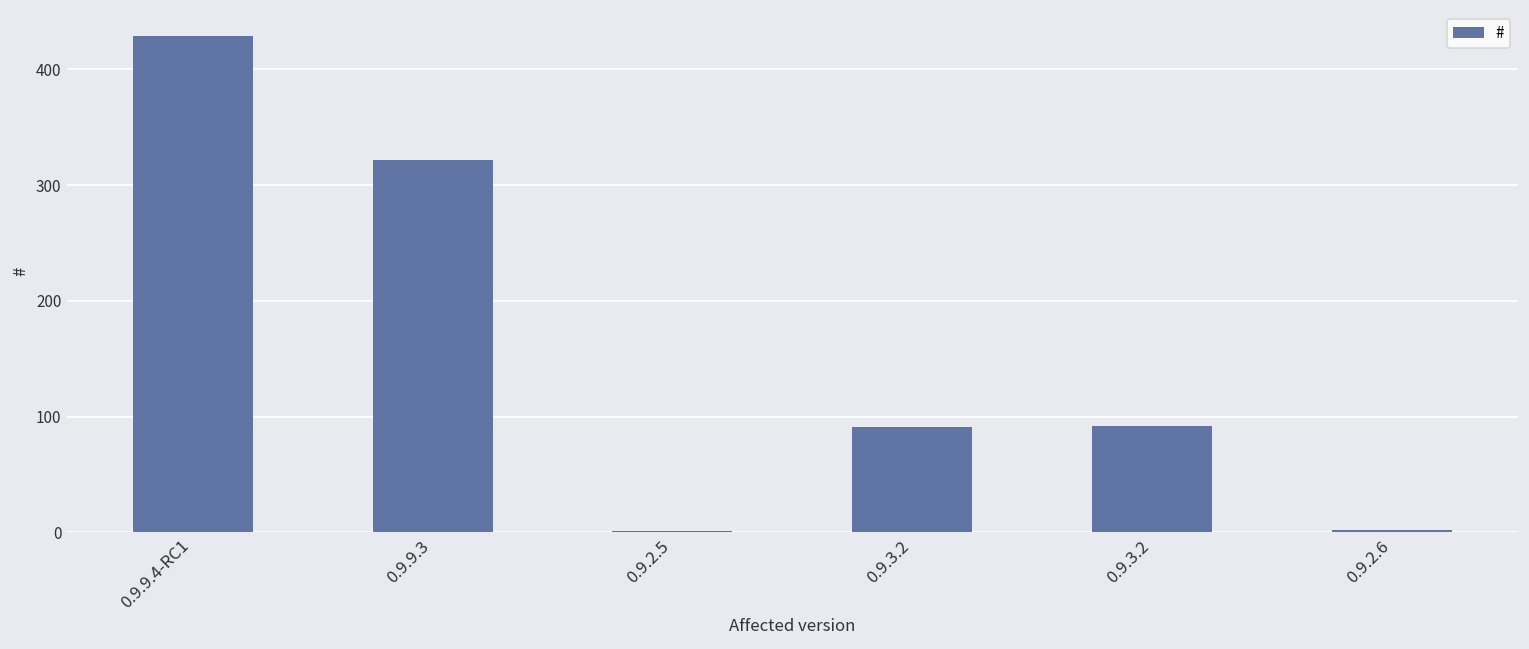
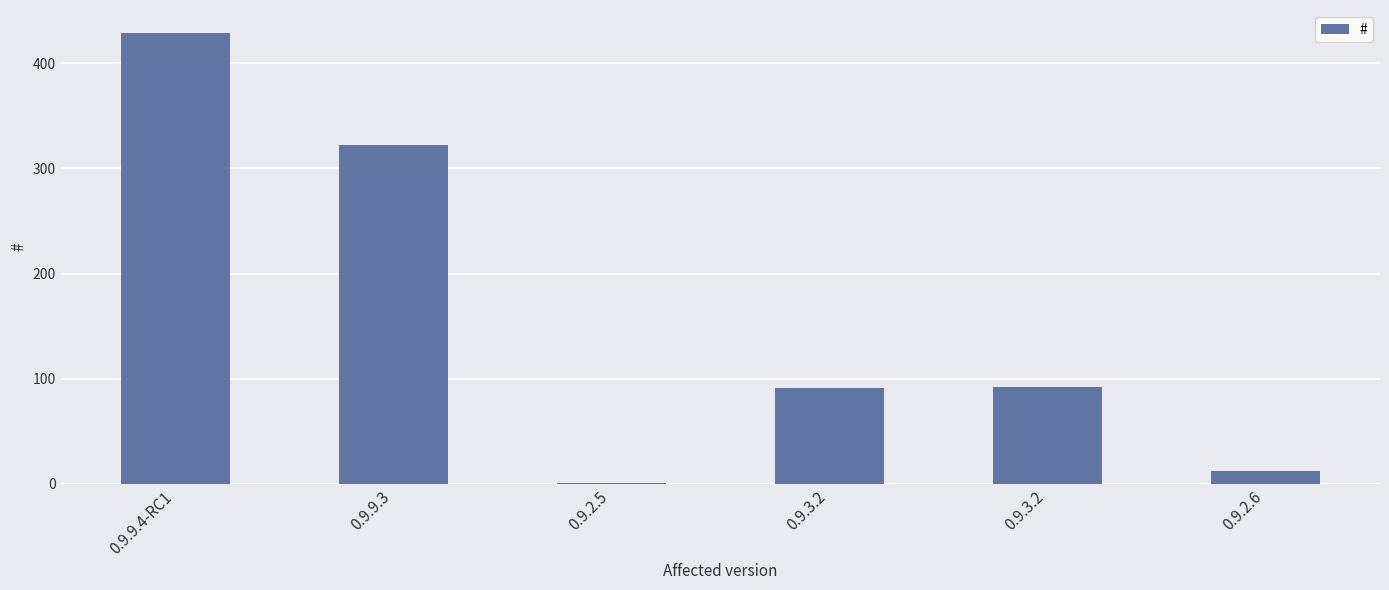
  {
    "0.9.9.4-RC1": 429,
    "0.9.9.3": 322,
-   "0.9.2.6": 2
+   "0.9.2.6": 12
  }
